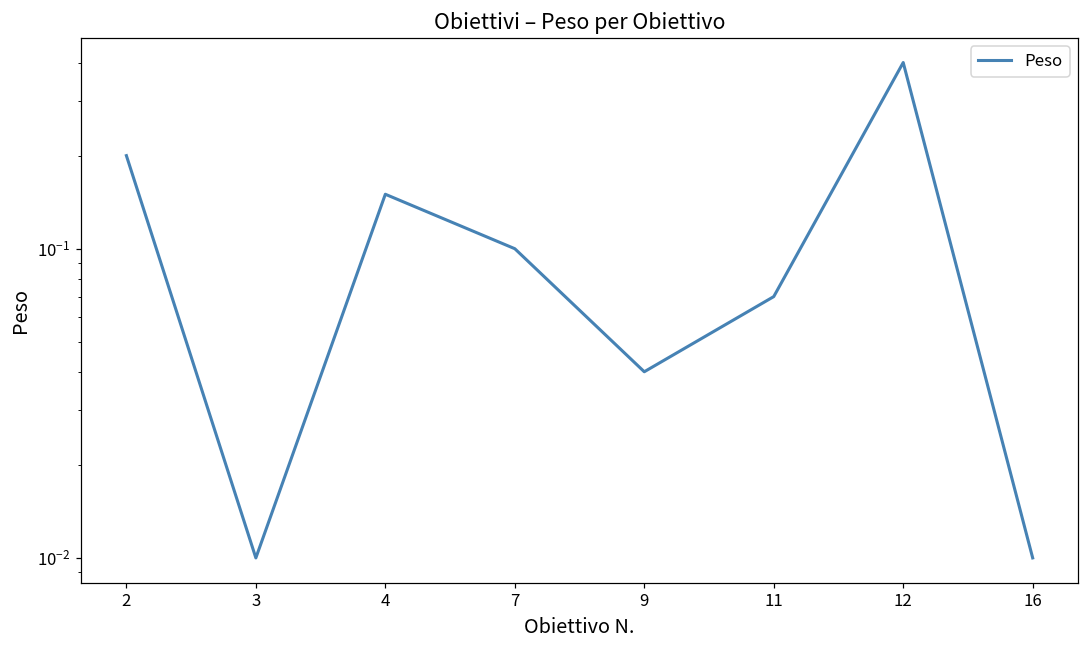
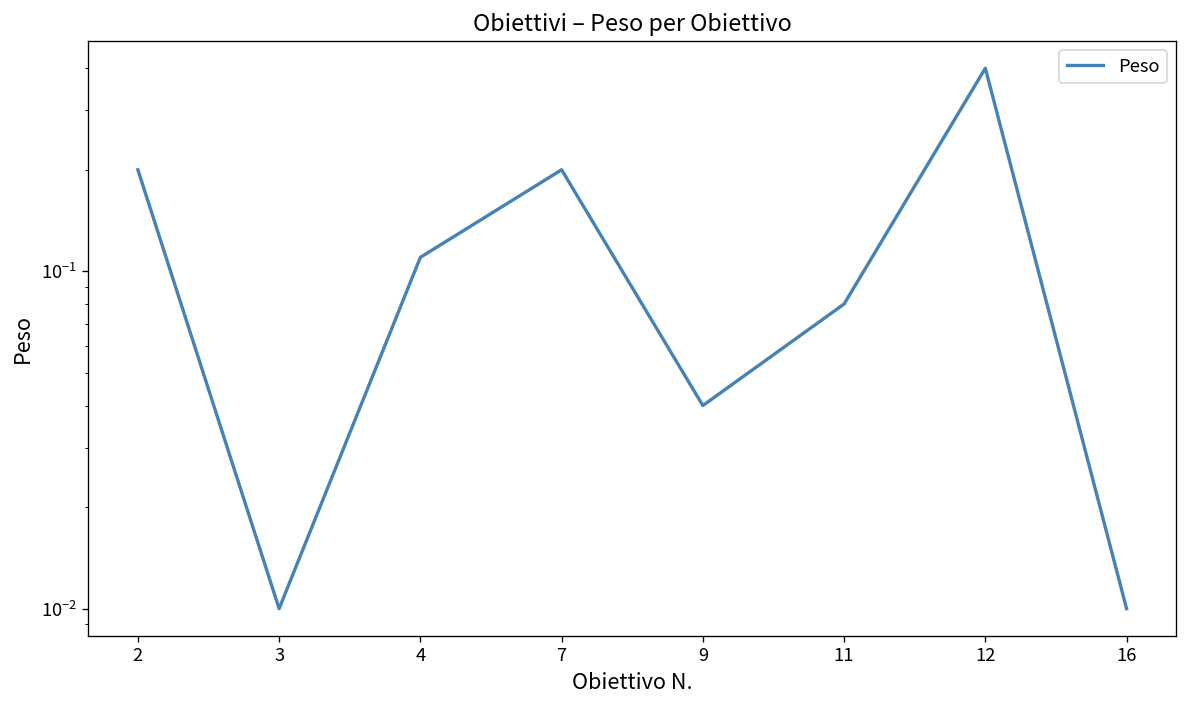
  {
    "2": 0.20,
    "3": 0.01,
-   "4": 0.15,
-   "7": 0.1,
+   "4": 0.11,
+   "7": 0.2,
    "9": 0.04,
-   "11": 0.07,
+   "11": 0.08,
    "12": 0.40,
    "16": 0.01
  }
